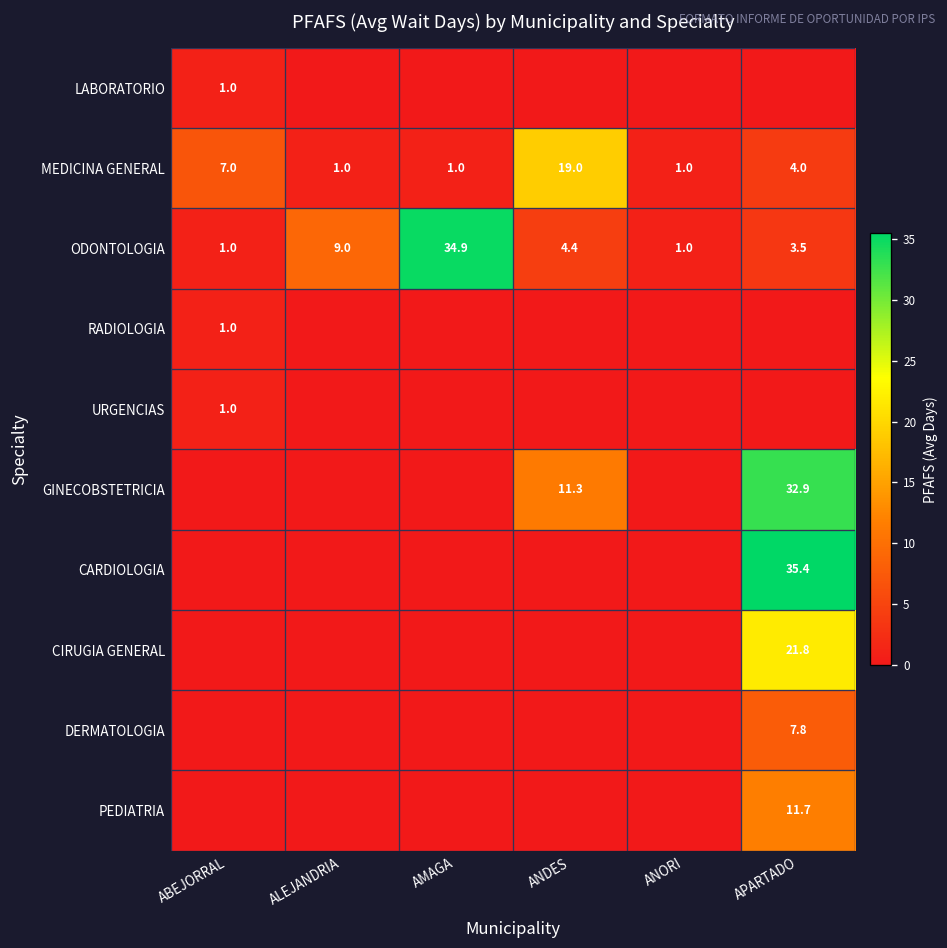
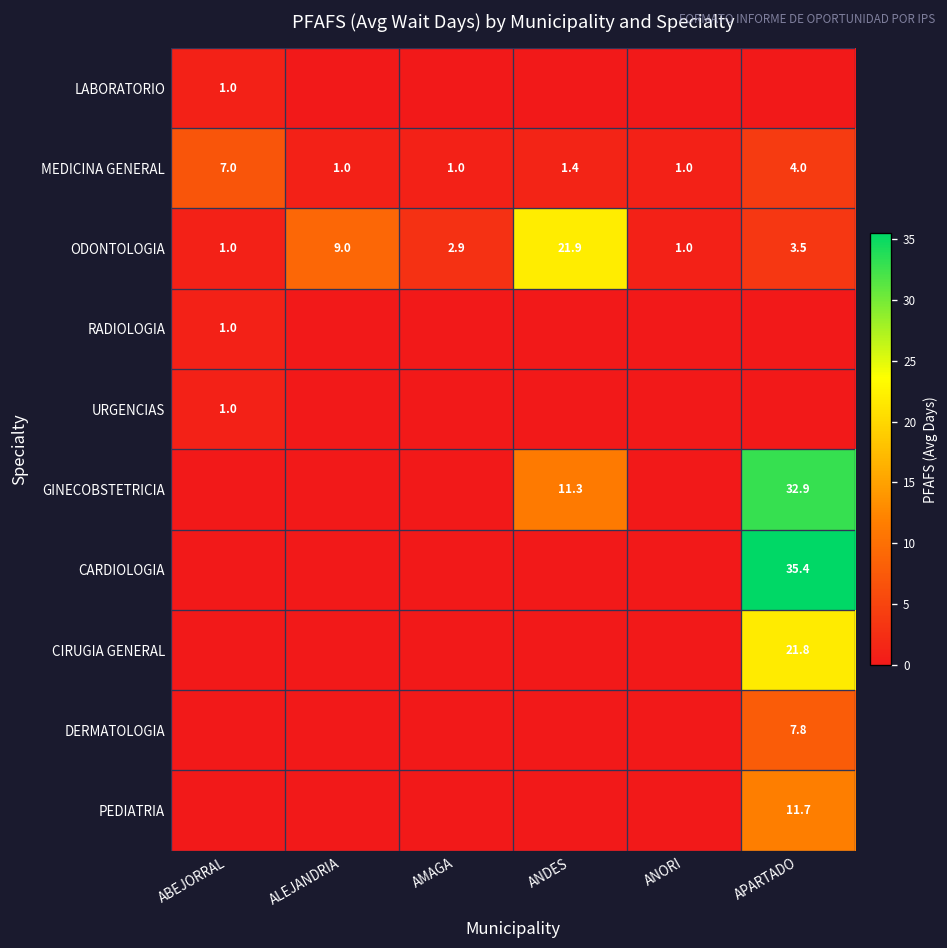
  {
    "LABORATORIO": {
      "ABEJORRAL": 1.0
    },
    "MEDICINA GENERAL": {
      "ABEJORRAL": 7.0,
      "ALEJANDRIA": 1.0,
      "AMAGA": 1.0,
-     "ANDES": 19.0,
+     "ANDES": 1.4,
      "ANORI": 1.0,
      "APARTADO": 4.0
    },
    "ODONTOLOGIA": {
      "ABEJORRAL": 1.0,
      "ALEJANDRIA": 9.0,
-     "AMAGA": 34.9,
-     "ANDES": 4.4,
+     "AMAGA": 2.9,
+     "ANDES": 21.9,
      "ANORI": 1.0,
      "APARTADO": 3.5
    },
    "RADIOLOGIA": {
      "ABEJORRAL": 1.0
    },
    "URGENCIAS": {
      "ABEJORRAL": 1.0
    },
    "GINECOBSTETRICIA": {
      "ANDES": 11.3,
      "APARTADO": 32.9
    },
    "CARDIOLOGIA": {
      "APARTADO": 35.4
    },
    "CIRUGIA GENERAL": {
      "APARTADO": 21.8
    },
    "DERMATOLOGIA": {
      "APARTADO": 7.8
    },
    "PEDIATRIA": {
      "APARTADO": 11.7
    }
  }
